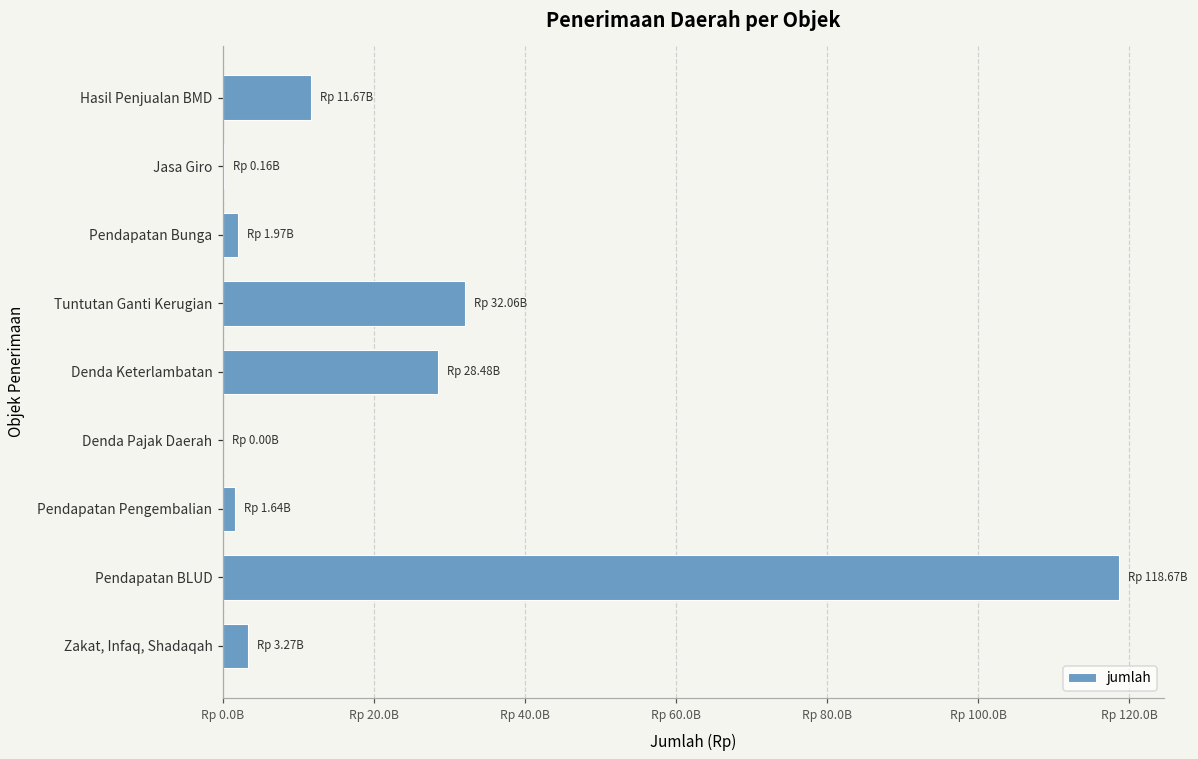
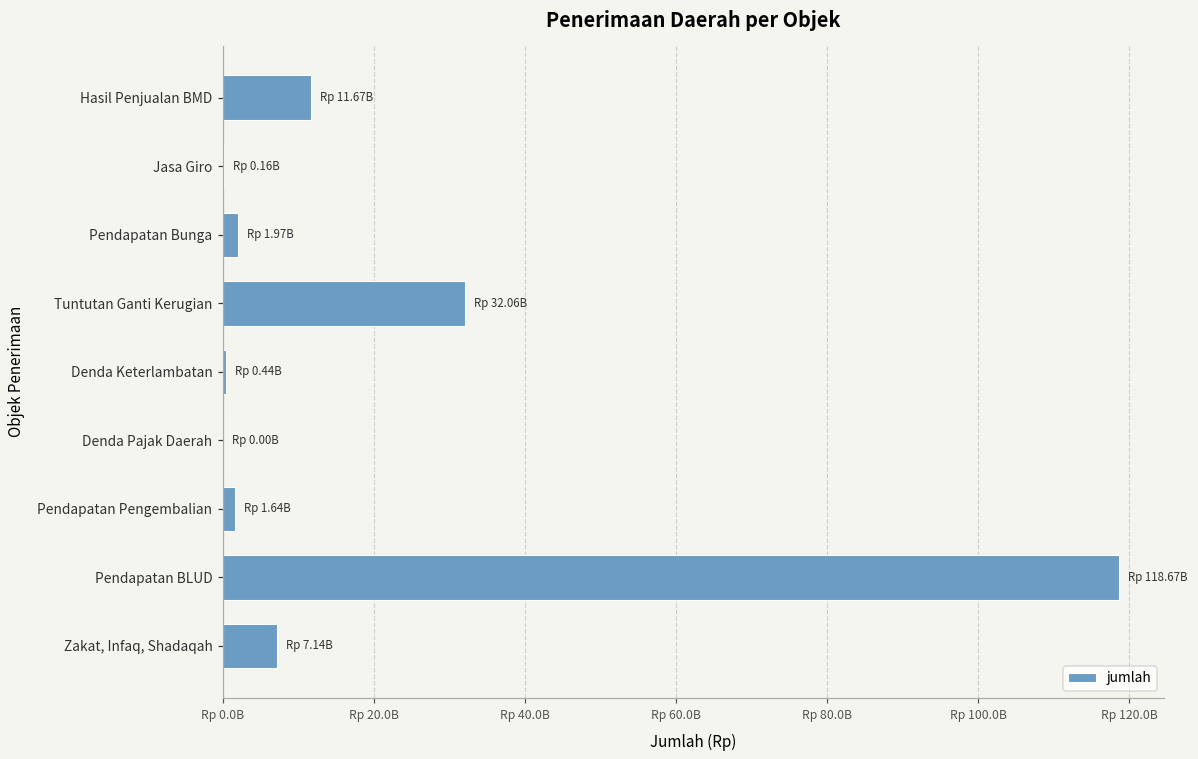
  {
    "Hasil Penjualan BMD": "11.67B",
    "Jasa Giro": "0.16B",
    "Pendapatan Bunga": "1.97B",
    "Tuntutan Ganti Kerugian": "32.06B",
-   "Denda Keterlambatan": "28.48B",
+   "Denda Keterlambatan": "0.44B",
    "Pendapatan Pengembalian": "1.64B",
    "Pendapatan BLUD": "118.67B",
-   "Zakat, Infaq, Shadaqah": "3.27B"
+   "Zakat, Infaq, Shadaqah": "7.14B"
  }
